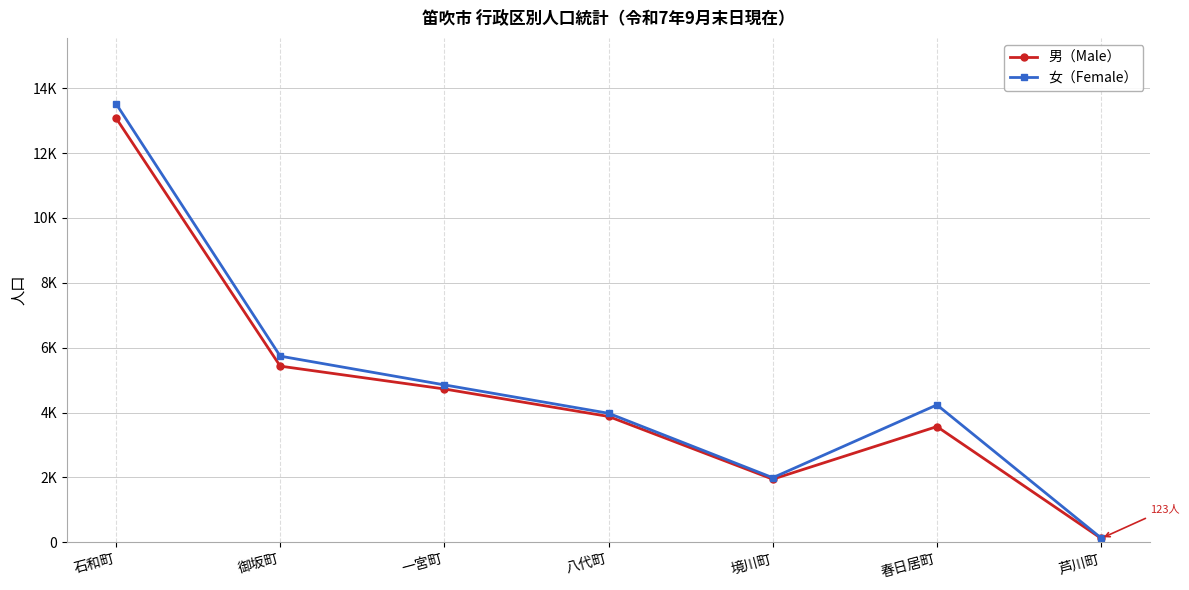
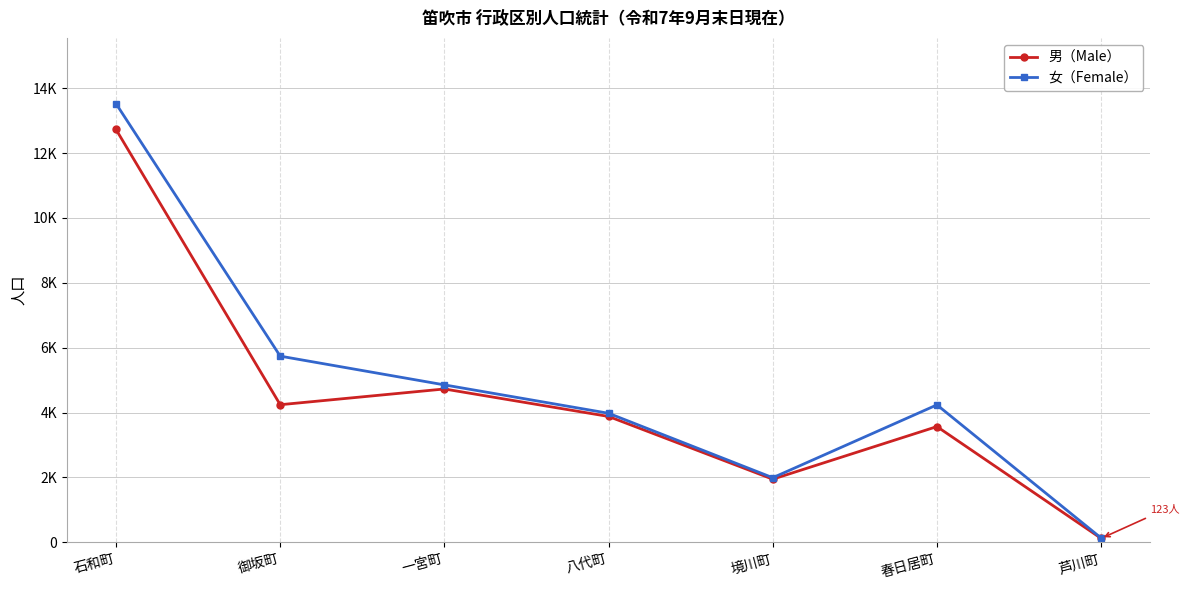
  {
    "男（Male）": {
-     "石和町": 13100,
-     "御坂町": 5400,
+     "石和町": 12700,
+     "御坂町": 4200,
      "一宮町": 4700,
      "八代町": 3900,
      "春日居町": 3600
    },
    "女（Female）": {
      "石和町": 13500,
      "御坂町": 5700,
      "一宮町": 4900,
      "八代町": 4000,
      "春日居町": 4200
    }
  }
